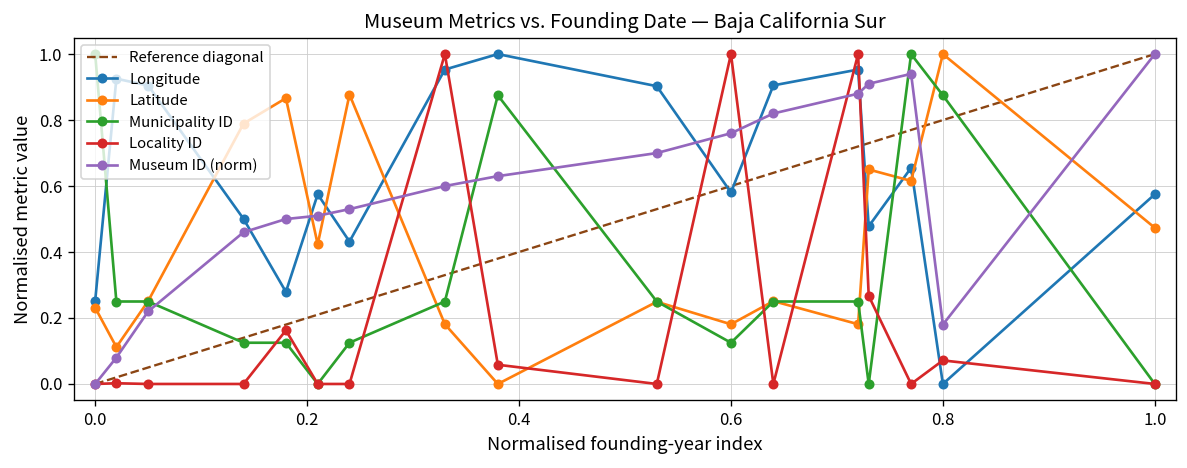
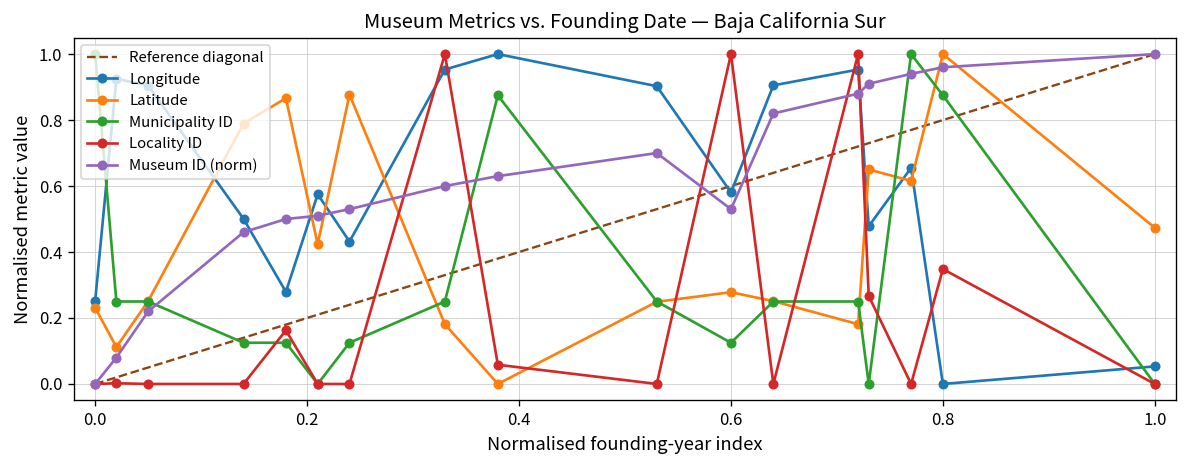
  {
    "Longitude": {
      "0.0": 0.25,
      "0.6": 0.58,
      "0.8": 0.00,
-     "1.0": 0.58
+     "1.0": 0.05
    },
    "Latitude": {
      "0.0": 0.23,
-     "0.6": 0.18,
+     "0.6": 0.28,
      "0.8": 1.00,
      "1.0": 0.47
    },
    "Municipality ID": {
      "0.6": 0.13,
      "0.8": 0.88
    },
    "Locality ID": {
      "0.6": 1.00,
-     "0.8": 0.07
+     "0.8": 0.35
    },
    "Museum ID (norm)": {
-     "0.6": 0.76,
-     "0.8": 0.18
+     "0.6": 0.53,
+     "0.8": 0.96
    }
  }
